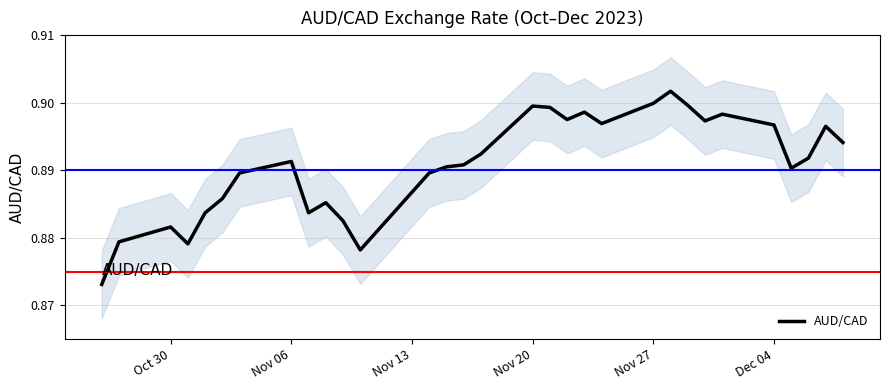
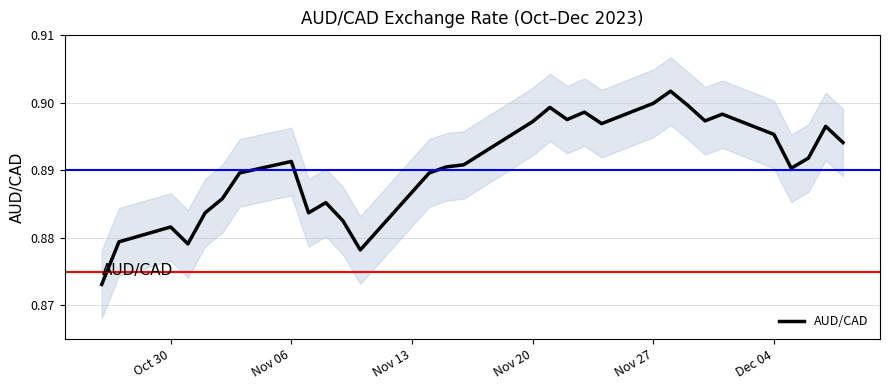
  {
    "AUD/CAD": {
      "Oct 30": 0.882,
      "Nov 06": 0.891,
-     "Nov 20": 0.900,
+     "Nov 20": 0.897,
      "Nov 27": 0.900,
-     "Dec 04": 0.897
+     "Dec 04": 0.895
    }
  }
